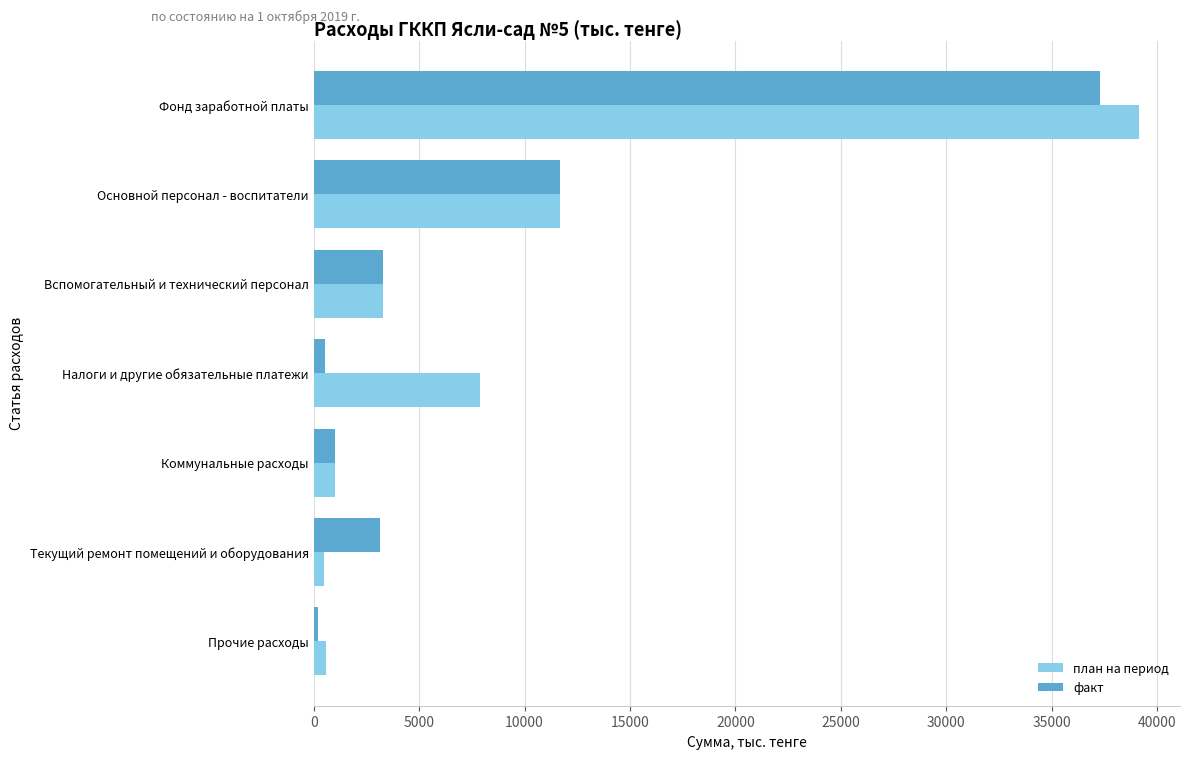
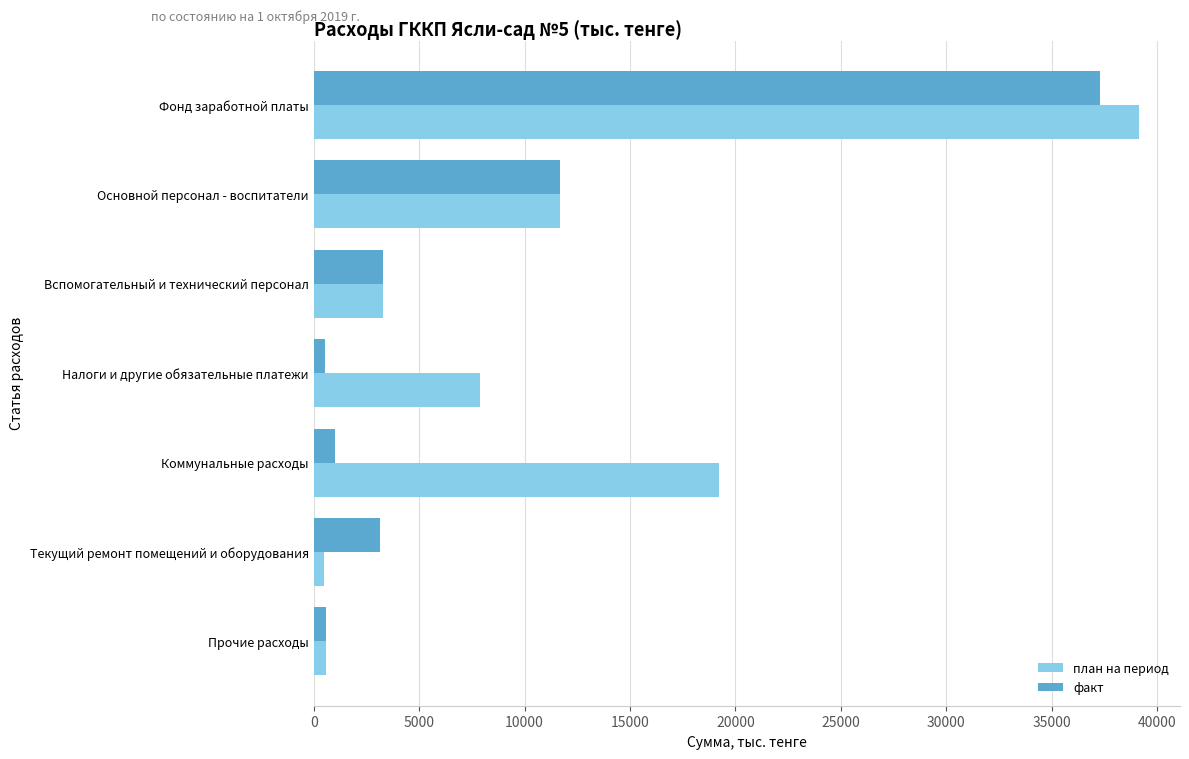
  {
    "план на период": {
      "Фонд заработной платы": 39100,
      "Основной персонал - воспитатели": 11700,
      "Вспомогательный и технический персонал": 3300,
      "Налоги и другие обязательные платежи": 7900,
-     "Коммунальные расходы": 1000,
+     "Коммунальные расходы": 19200,
      "Текущий ремонт помещений и оборудования": 500,
      "Прочие расходы": 600
    },
    "факт": {
      "Фонд заработной платы": 37300,
      "Основной персонал - воспитатели": 11700,
      "Вспомогательный и технический персонал": 3300,
      "Налоги и другие обязательные платежи": 500,
      "Коммунальные расходы": 1000,
      "Текущий ремонт помещений и оборудования": 3100,
-     "Прочие расходы": 200
+     "Прочие расходы": 600
    }
  }
